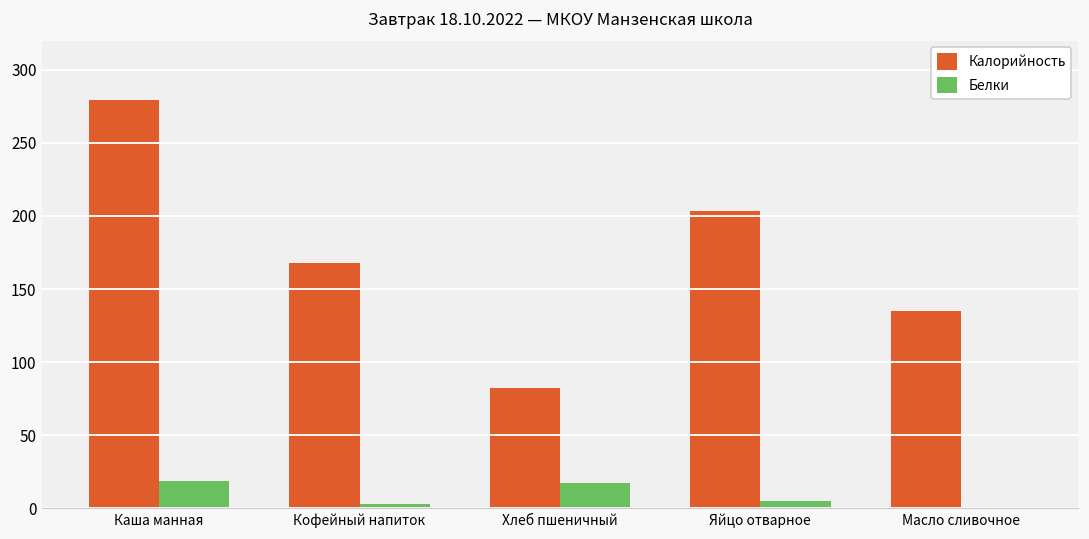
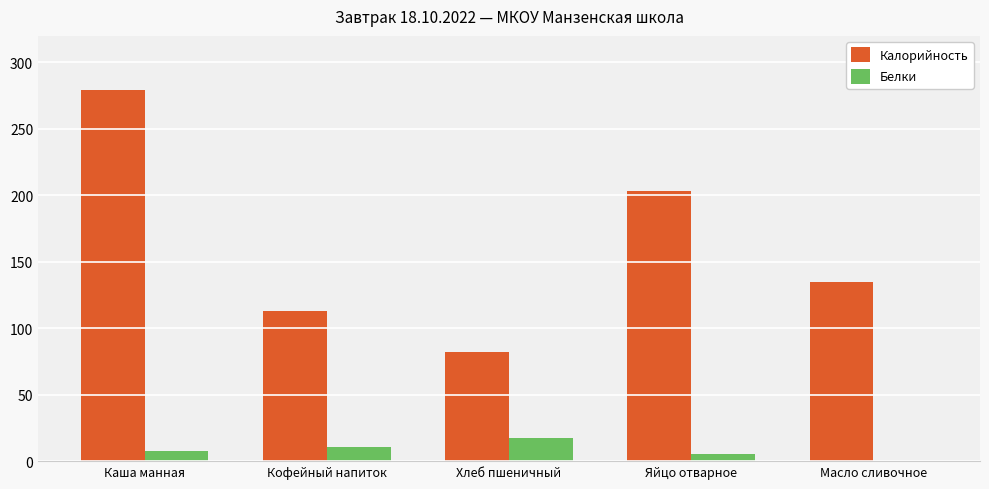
  {
    "Калорийность": {
      "Каша манная": 279,
-     "Кофейный напиток": 168,
+     "Кофейный напиток": 113,
      "Хлеб пшеничный": 82,
      "Яйцо отварное": 203,
      "Масло сливочное": 135
    },
    "Белки": {
-     "Каша манная": 18,
-     "Кофейный напиток": 3,
+     "Каша манная": 8,
+     "Кофейный напиток": 11,
      "Хлеб пшеничный": 17,
      "Яйцо отварное": 5
    }
  }
